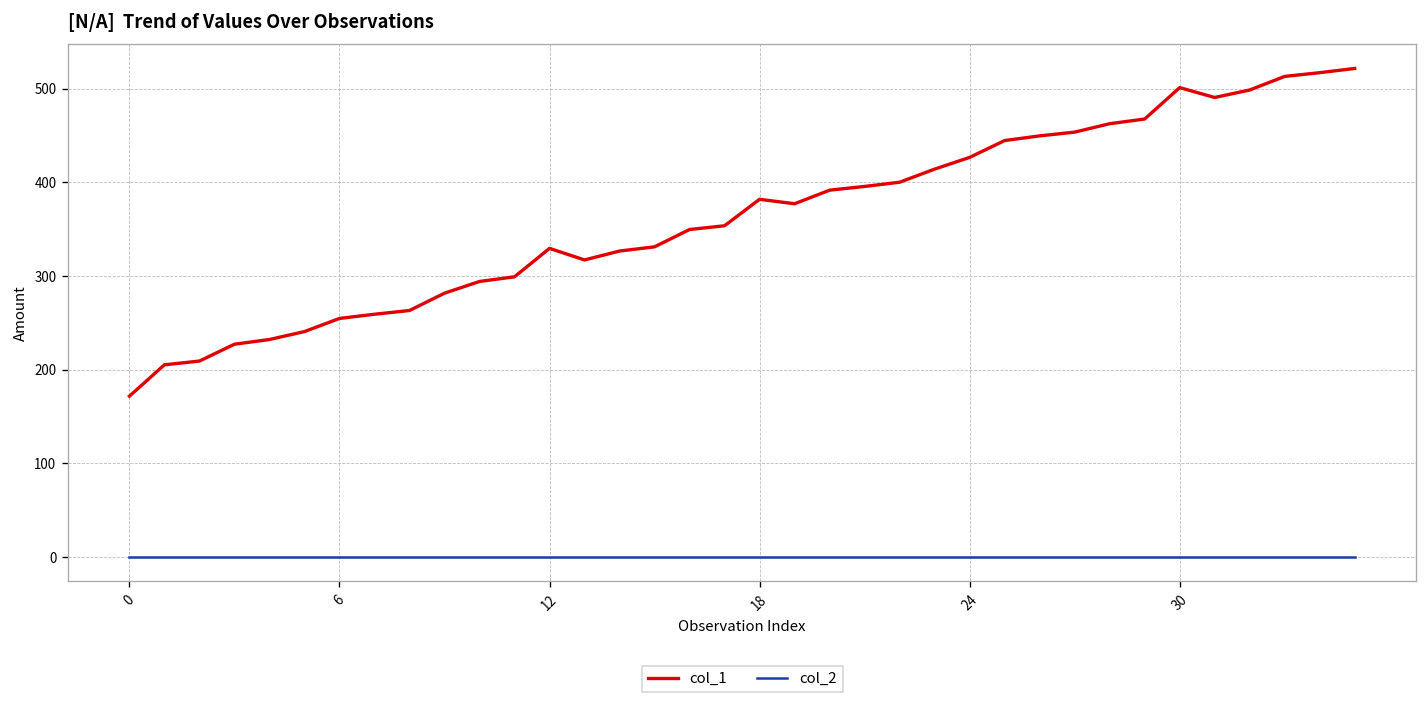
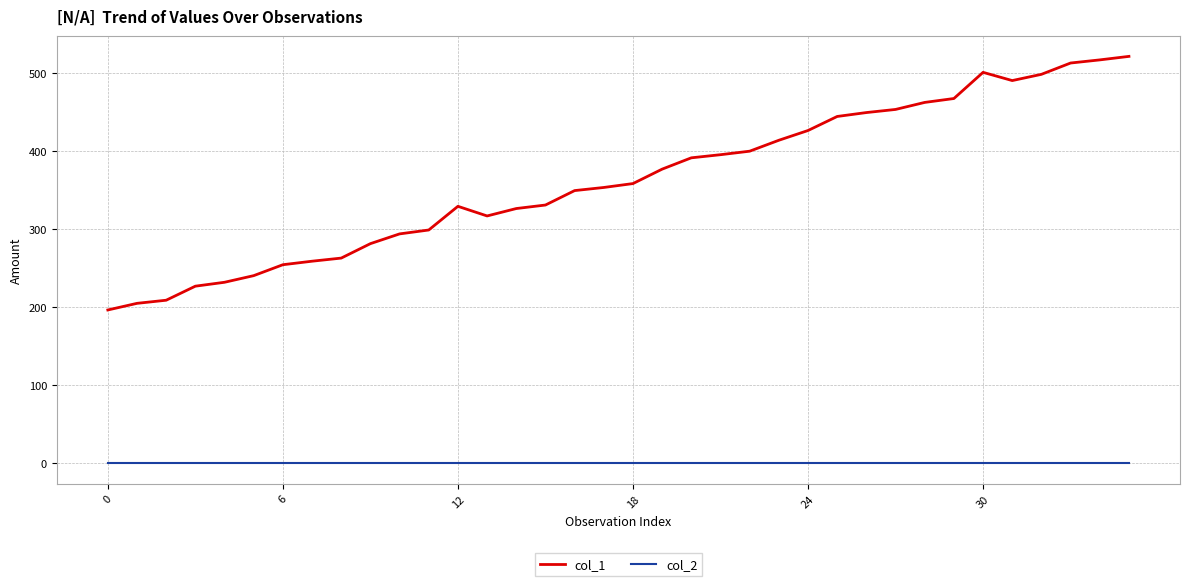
  {
    "col_1": {
-     "0": 170,
+     "0": 200,
      "6": 250,
      "12": 330,
-     "18": 380,
+     "18": 360,
      "24": 430,
      "30": 500
    },
    "col_2": {
      "0": 0,
      "6": 0,
      "12": 0,
      "18": 0,
      "24": 0,
      "30": 0
    }
  }
